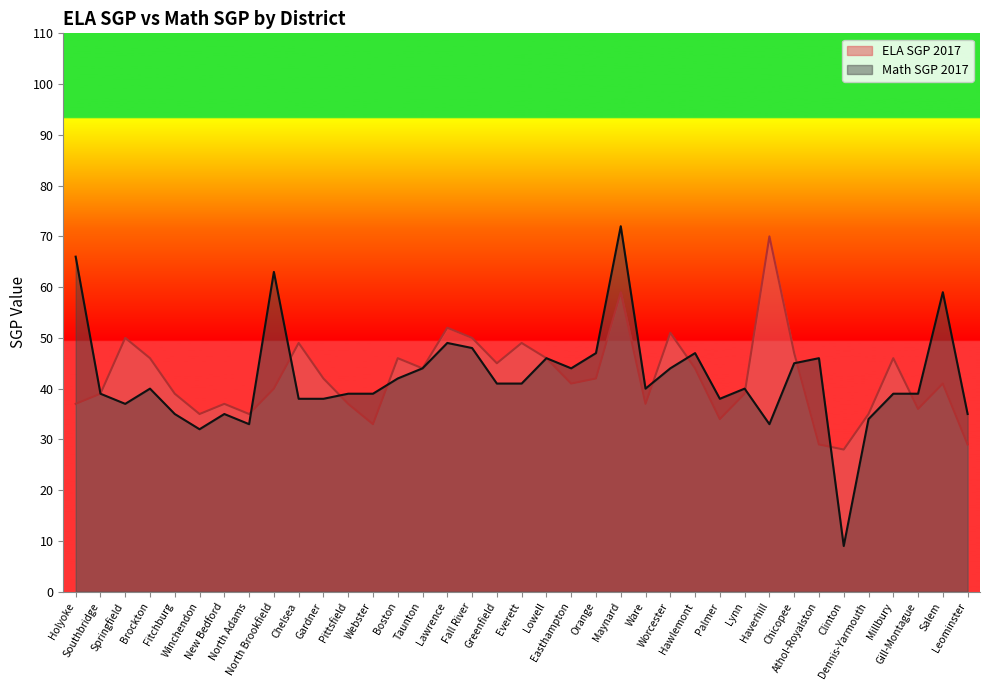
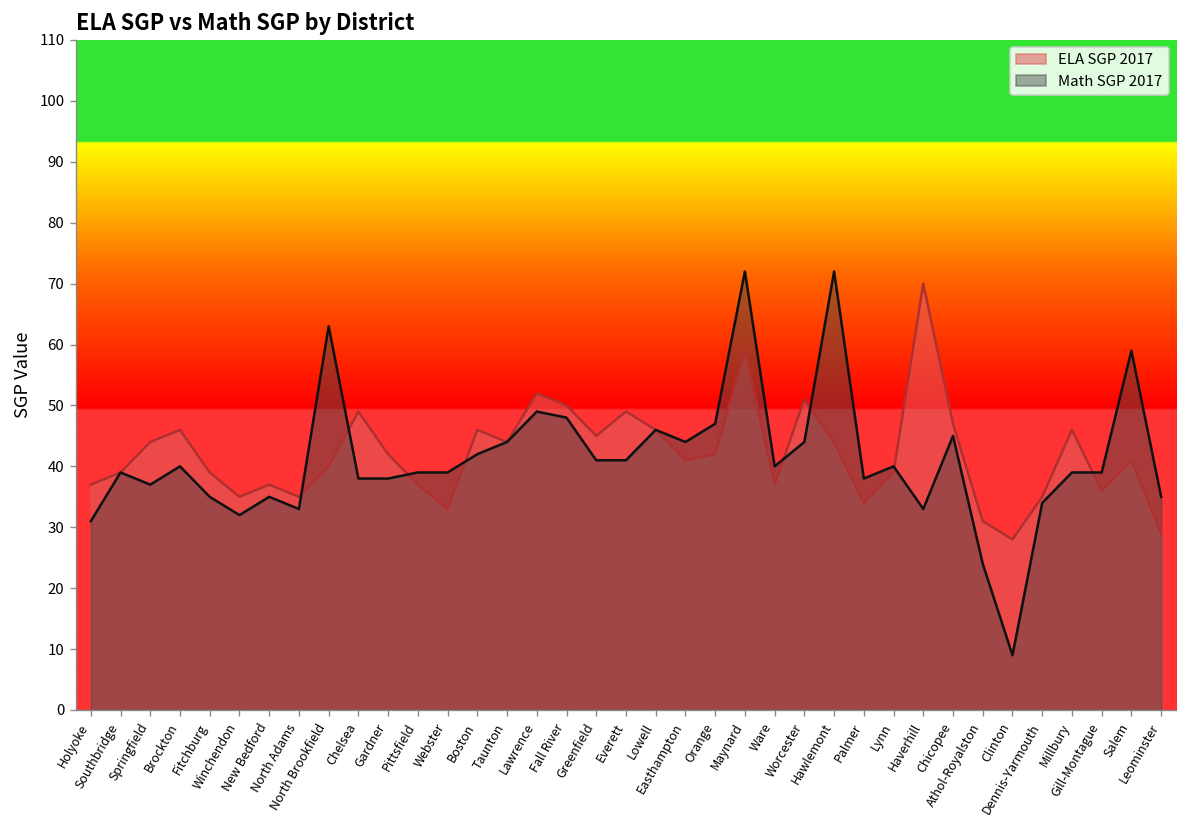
  {
    "ELA SGP 2017": {
      "Holyoke": 37,
-     "Springfield": 50,
+     "Springfield": 44,
      "Brockton": 46,
      "Fitchburg": 39,
      "Winchendon": 35,
      "New Bedford": 37,
      "North Adams": 35,
      "North Brookfield": 40,
      "Chelsea": 49,
      "Gardner": 42,
      "Pittsfield": 37,
      "Webster": 33,
      "Boston": 46,
      "Lawrence": 52,
      "Fall River": 50,
      "Greenfield": 45,
      "Everett": 49,
      "Easthampton": 41,
      "Orange": 42,
      "Maynard": 59,
      "Ware": 37,
      "Worcester": 51,
      "Hawlemont": 44,
      "Palmer": 34,
      "Lynn": 39,
      "Haverhill": 70,
      "Chicopee": 47,
-     "Athol-Royalston": 29,
+     "Athol-Royalston": 31,
      "Clinton": 28,
      "Dennis-Yarmouth": 35,
      "Millbury": 46,
      "Gill-Montague": 36,
      "Salem": 41,
      "Leominster": 29
    },
    "Math SGP 2017": {
-     "Holyoke": 66,
+     "Holyoke": 31,
      "Springfield": 37,
      "Brockton": 40,
      "Fitchburg": 35,
      "Winchendon": 32,
      "New Bedford": 35,
      "North Adams": 33,
      "North Brookfield": 63,
      "Chelsea": 38,
      "Gardner": 38,
      "Pittsfield": 39,
      "Webster": 39,
      "Boston": 42,
      "Lawrence": 49,
      "Fall River": 48,
      "Greenfield": 41,
      "Everett": 41,
      "Easthampton": 44,
      "Orange": 47,
      "Maynard": 72,
      "Ware": 40,
      "Worcester": 44,
-     "Hawlemont": 47,
+     "Hawlemont": 72,
      "Palmer": 38,
      "Lynn": 40,
      "Haverhill": 33,
      "Chicopee": 45,
-     "Athol-Royalston": 46,
+     "Athol-Royalston": 24,
      "Clinton": 9,
      "Dennis-Yarmouth": 34,
      "Millbury": 39,
      "Gill-Montague": 39,
      "Salem": 59,
      "Leominster": 35
    }
  }
